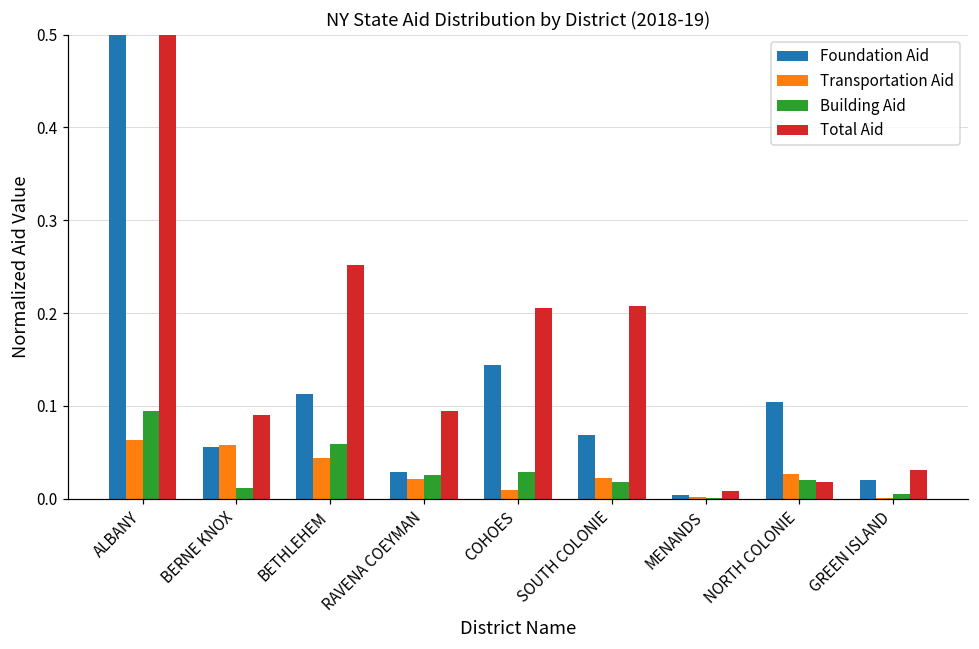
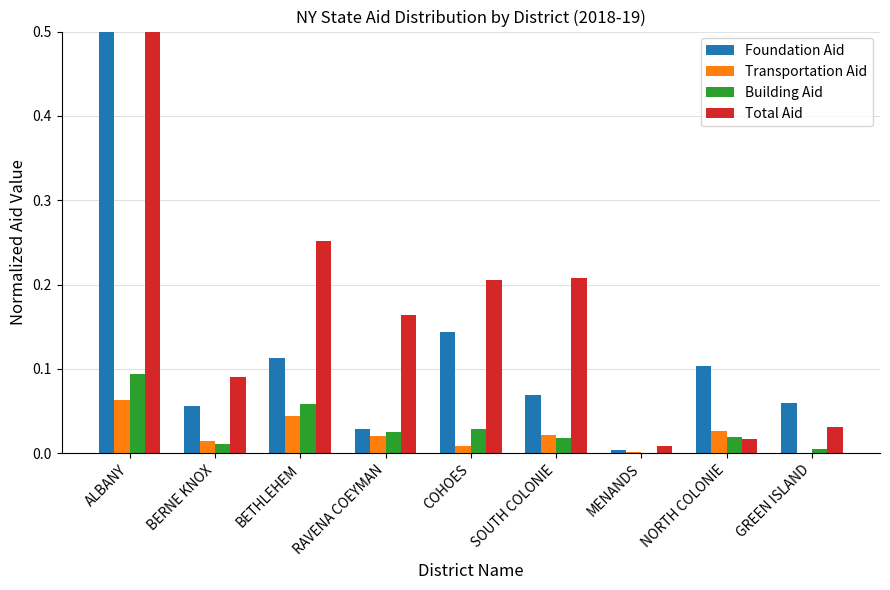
  {
    "Foundation Aid": {
      "BERNE KNOX": 0.06,
      "BETHLEHEM": 0.11,
      "RAVENA COEYMAN": 0.03,
      "COHOES": 0.14,
      "SOUTH COLONIE": 0.07,
      "MENANDS": 0.00,
      "NORTH COLONIE": 0.10,
-     "GREEN ISLAND": 0.02
+     "GREEN ISLAND": 0.06
    },
    "Transportation Aid": {
      "ALBANY": 0.06,
-     "BERNE KNOX": 0.06,
+     "BERNE KNOX": 0.01,
      "BETHLEHEM": 0.04,
      "RAVENA COEYMAN": 0.02,
      "COHOES": 0.01,
      "SOUTH COLONIE": 0.02,
      "NORTH COLONIE": 0.03
    },
    "Building Aid": {
      "ALBANY": 0.09,
      "BERNE KNOX": 0.01,
      "BETHLEHEM": 0.06,
      "RAVENA COEYMAN": 0.03,
      "COHOES": 0.03,
      "SOUTH COLONIE": 0.02,
      "NORTH COLONIE": 0.02,
      "GREEN ISLAND": 0.01
    },
    "Total Aid": {
      "BERNE KNOX": 0.09,
      "BETHLEHEM": 0.25,
-     "RAVENA COEYMAN": 0.09,
+     "RAVENA COEYMAN": 0.16,
      "COHOES": 0.21,
      "SOUTH COLONIE": 0.21,
      "MENANDS": 0.01,
      "NORTH COLONIE": 0.02,
      "GREEN ISLAND": 0.03
    }
  }
